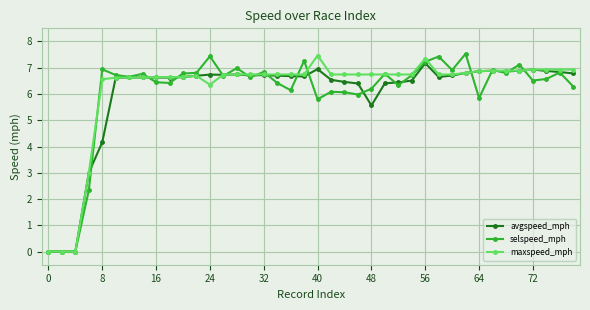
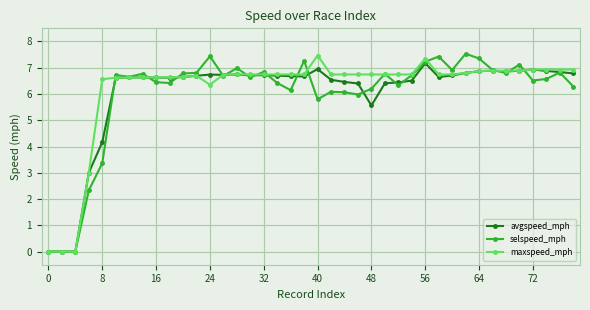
  {
    "avgspeed_mph": {
      "8": 4.2,
      "24": 6.7,
      "40": 6.9,
      "48": 5.6
    },
    "selspeed_mph": {
-     "8": 6.9,
+     "8": 3.4,
      "16": 6.4,
      "24": 7.4,
      "40": 5.8,
      "48": 6.2,
-     "64": 5.8,
+     "64": 7.4,
      "72": 6.5
    },
    "maxspeed_mph": {
      "8": 6.6,
      "24": 6.4,
      "40": 7.5,
      "48": 6.7,
      "56": 7.3
    }
  }
